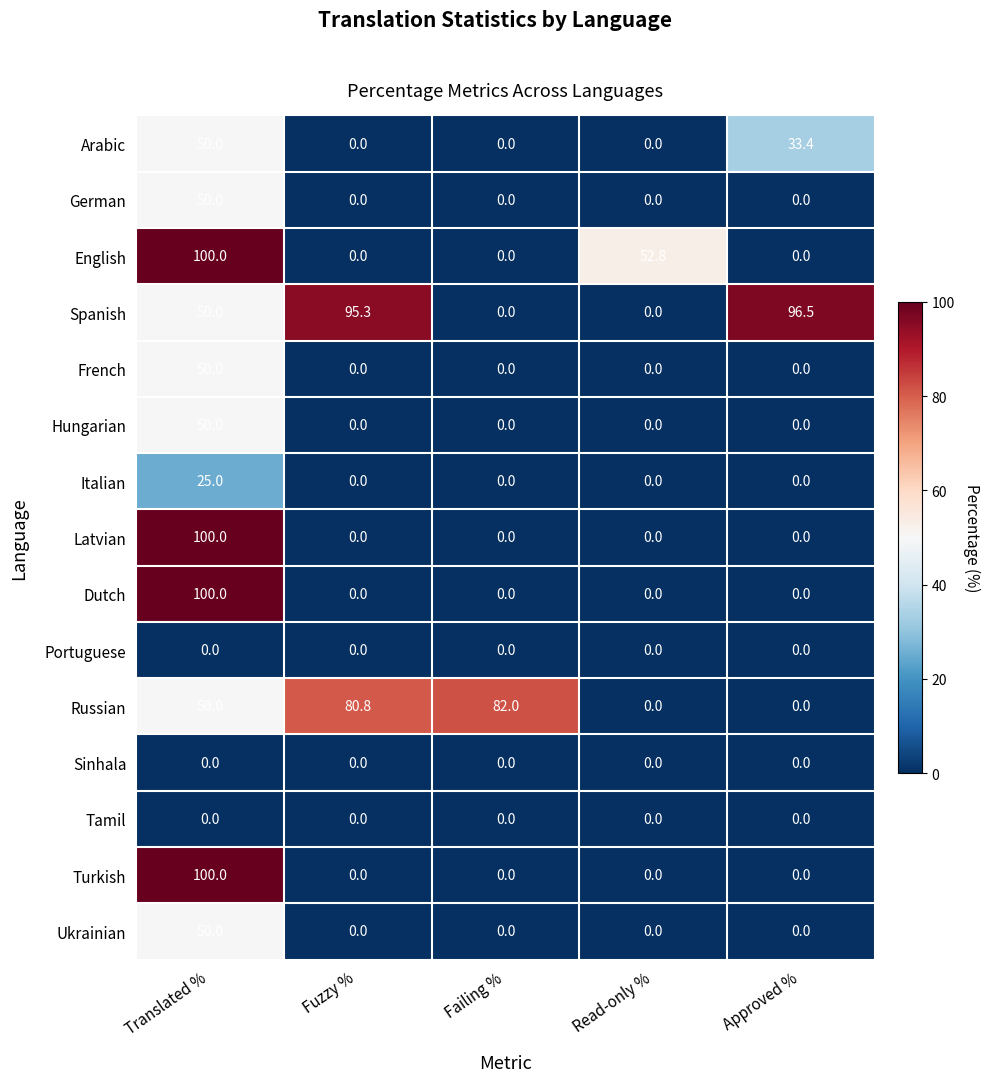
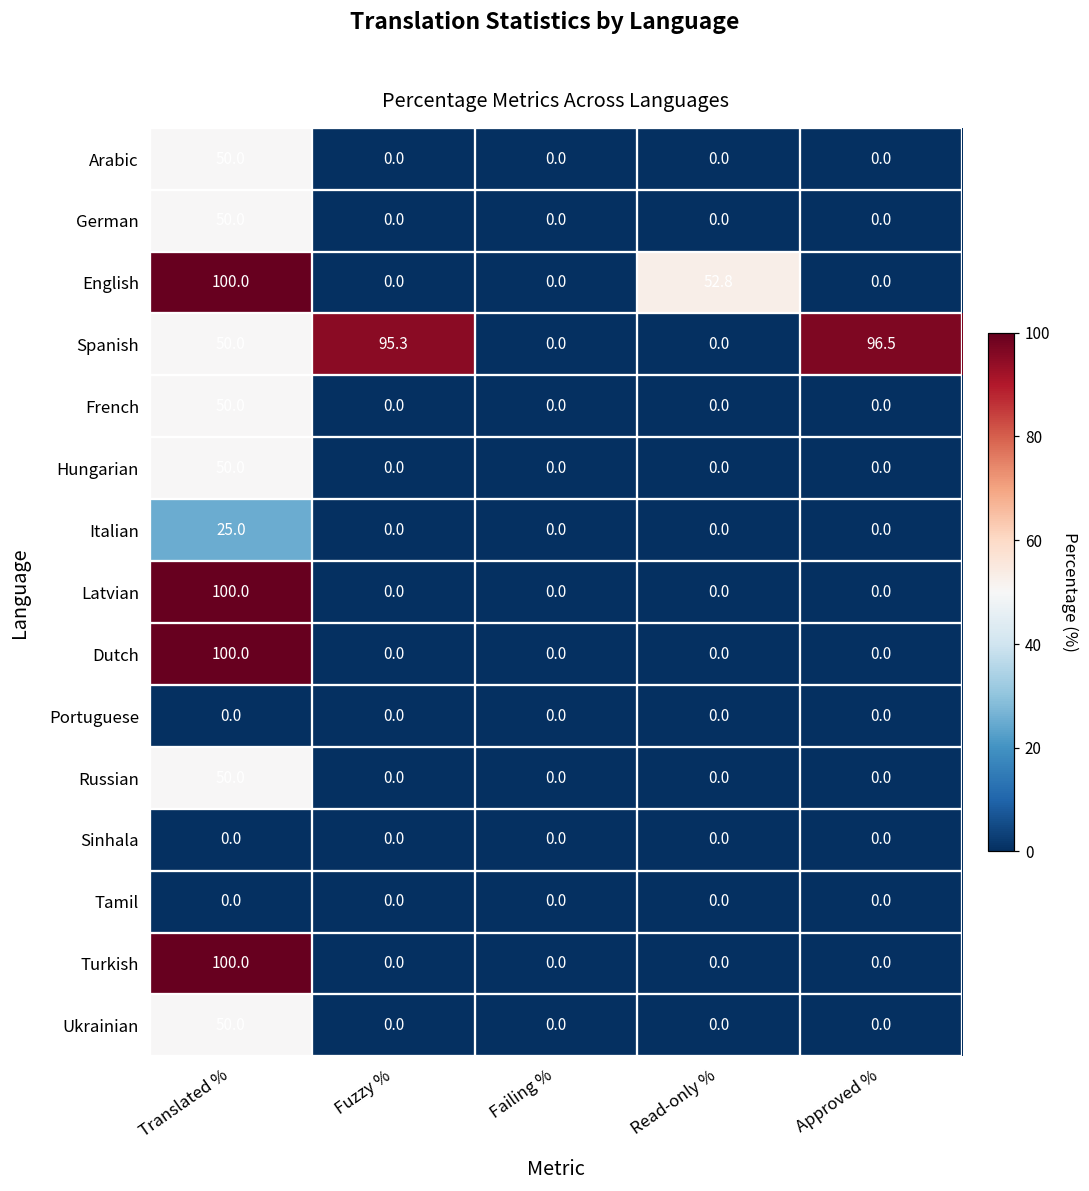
  {
    "Arabic": {
      "Fuzzy %": 0.0,
      "Failing %": 0.0,
      "Read-only %": 0.0,
-     "Approved %": 33.4
+     "Approved %": 0.0
    },
    "German": {
      "Fuzzy %": 0.0,
      "Failing %": 0.0,
      "Read-only %": 0.0,
      "Approved %": 0.0
    },
    "English": {
      "Translated %": 100.0,
      "Fuzzy %": 0.0,
      "Failing %": 0.0,
      "Approved %": 0.0
    },
    "Spanish": {
      "Fuzzy %": 95.3,
      "Failing %": 0.0,
      "Read-only %": 0.0,
      "Approved %": 96.5
    },
    "French": {
      "Fuzzy %": 0.0,
      "Failing %": 0.0,
      "Read-only %": 0.0,
      "Approved %": 0.0
    },
    "Hungarian": {
      "Fuzzy %": 0.0,
      "Failing %": 0.0,
      "Read-only %": 0.0,
      "Approved %": 0.0
    },
    "Italian": {
      "Translated %": 25.0,
      "Fuzzy %": 0.0,
      "Failing %": 0.0,
      "Read-only %": 0.0,
      "Approved %": 0.0
    },
    "Latvian": {
      "Translated %": 100.0,
      "Fuzzy %": 0.0,
      "Failing %": 0.0,
      "Read-only %": 0.0,
      "Approved %": 0.0
    },
    "Dutch": {
      "Translated %": 100.0,
      "Fuzzy %": 0.0,
      "Failing %": 0.0,
      "Read-only %": 0.0,
      "Approved %": 0.0
    },
    "Portuguese": {
      "Translated %": 0.0,
      "Fuzzy %": 0.0,
      "Failing %": 0.0,
      "Read-only %": 0.0,
      "Approved %": 0.0
    },
    "Russian": {
-     "Fuzzy %": 80.8,
-     "Failing %": 82.0,
+     "Fuzzy %": 0.0,
+     "Failing %": 0.0,
      "Read-only %": 0.0,
      "Approved %": 0.0
    },
    "Sinhala": {
      "Translated %": 0.0,
      "Fuzzy %": 0.0,
      "Failing %": 0.0,
      "Read-only %": 0.0,
      "Approved %": 0.0
    },
    "Tamil": {
      "Translated %": 0.0,
      "Fuzzy %": 0.0,
      "Failing %": 0.0,
      "Read-only %": 0.0,
      "Approved %": 0.0
    },
    "Turkish": {
      "Translated %": 100.0,
      "Fuzzy %": 0.0,
      "Failing %": 0.0,
      "Read-only %": 0.0,
      "Approved %": 0.0
    },
    "Ukrainian": {
      "Fuzzy %": 0.0,
      "Failing %": 0.0,
      "Read-only %": 0.0,
      "Approved %": 0.0
    }
  }
